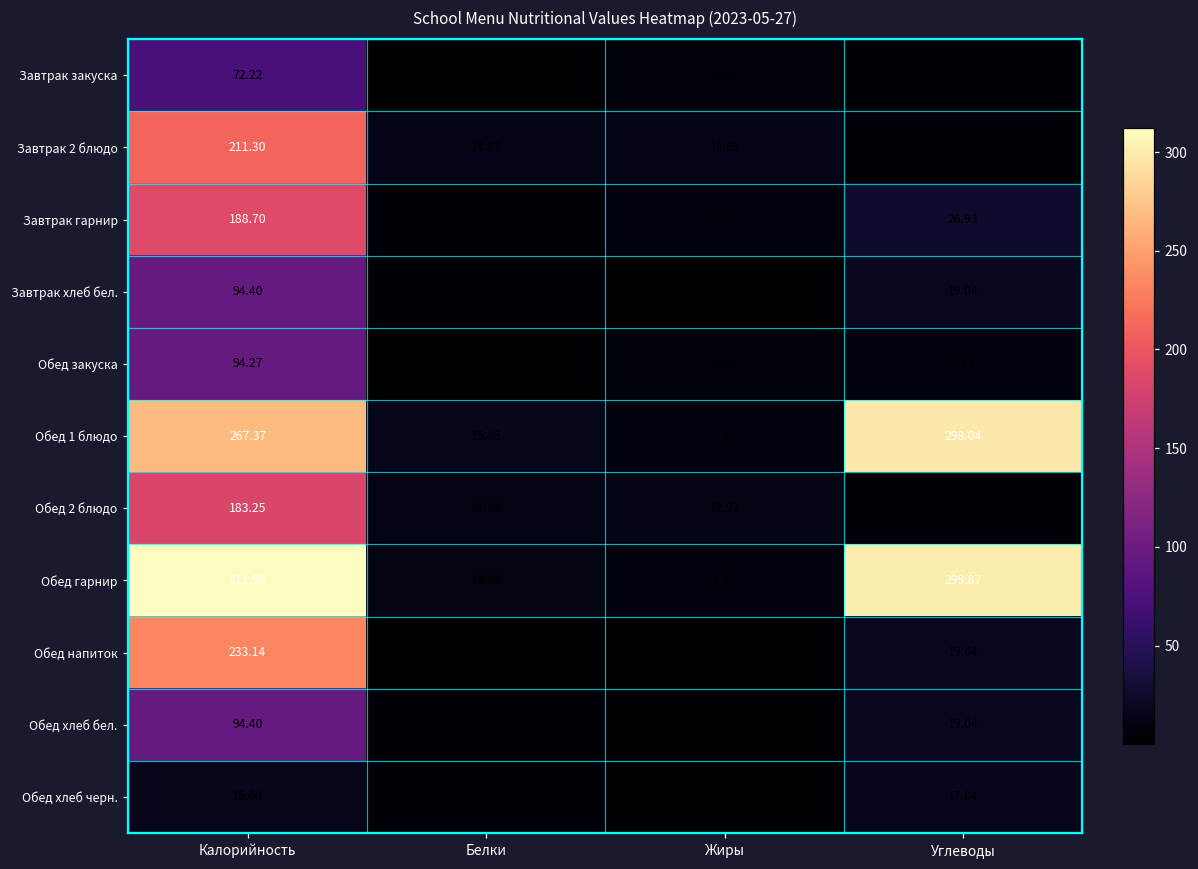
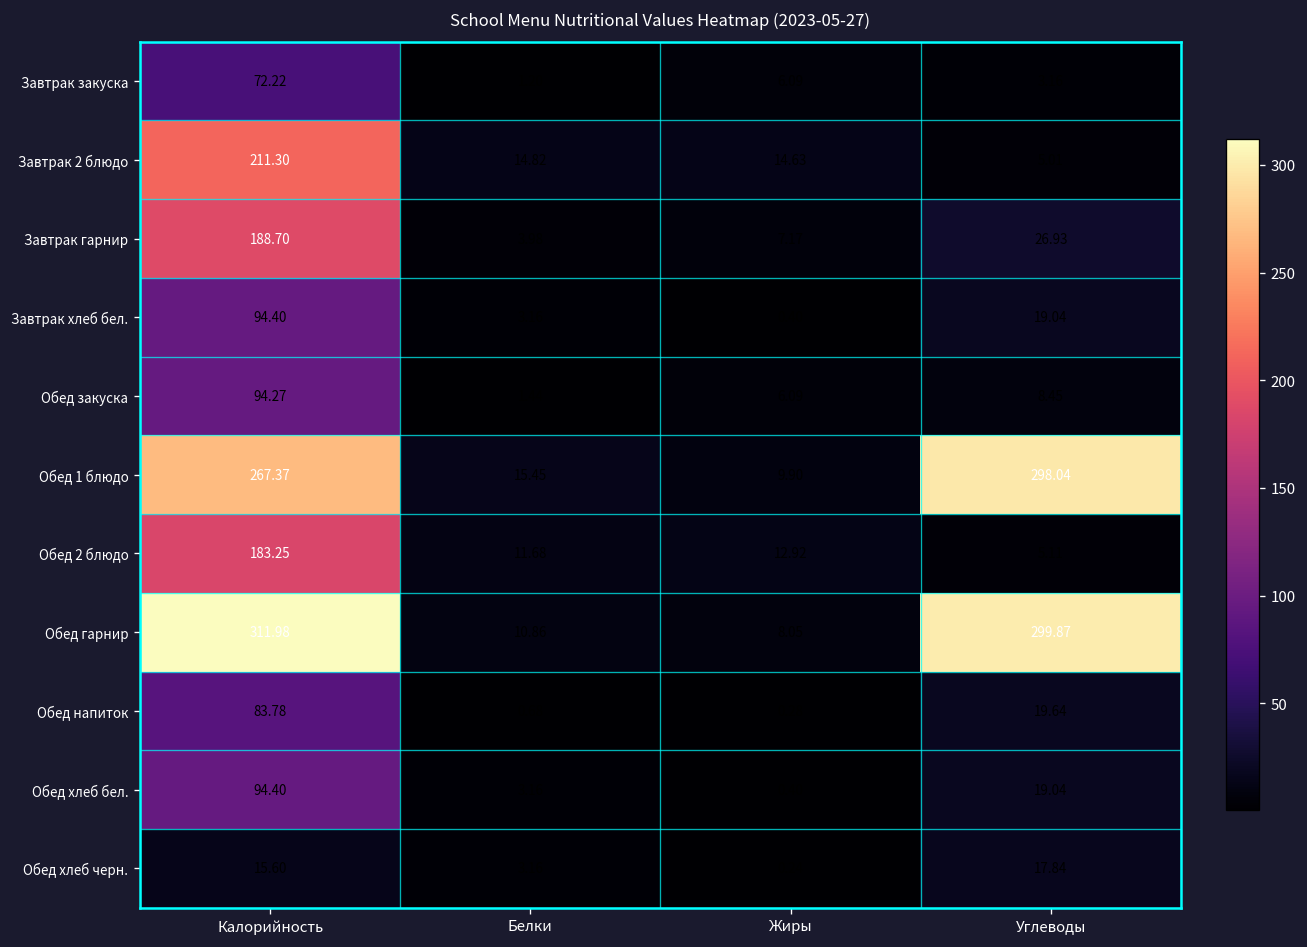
  {
    "Завтрак закуска": {
      "Калорийность": 72.22
    },
    "Завтрак 2 блюдо": {
      "Калорийность": 211.30
    },
    "Завтрак гарнир": {
      "Калорийность": 188.70
    },
    "Завтрак хлеб бел.": {
      "Калорийность": 94.40
    },
    "Обед закуска": {
      "Калорийность": 94.27
    },
    "Обед 1 блюдо": {
      "Калорийность": 267.37,
      "Углеводы": 298.04
    },
    "Обед 2 блюдо": {
      "Калорийность": 183.25
    },
    "Обед гарнир": {
      "Калорийность": 311.98,
      "Углеводы": 299.87
    },
    "Обед напиток": {
-     "Калорийность": 233.14
+     "Калорийность": 83.78
    },
    "Обед хлеб бел.": {
      "Калорийность": 94.40
    }
  }
